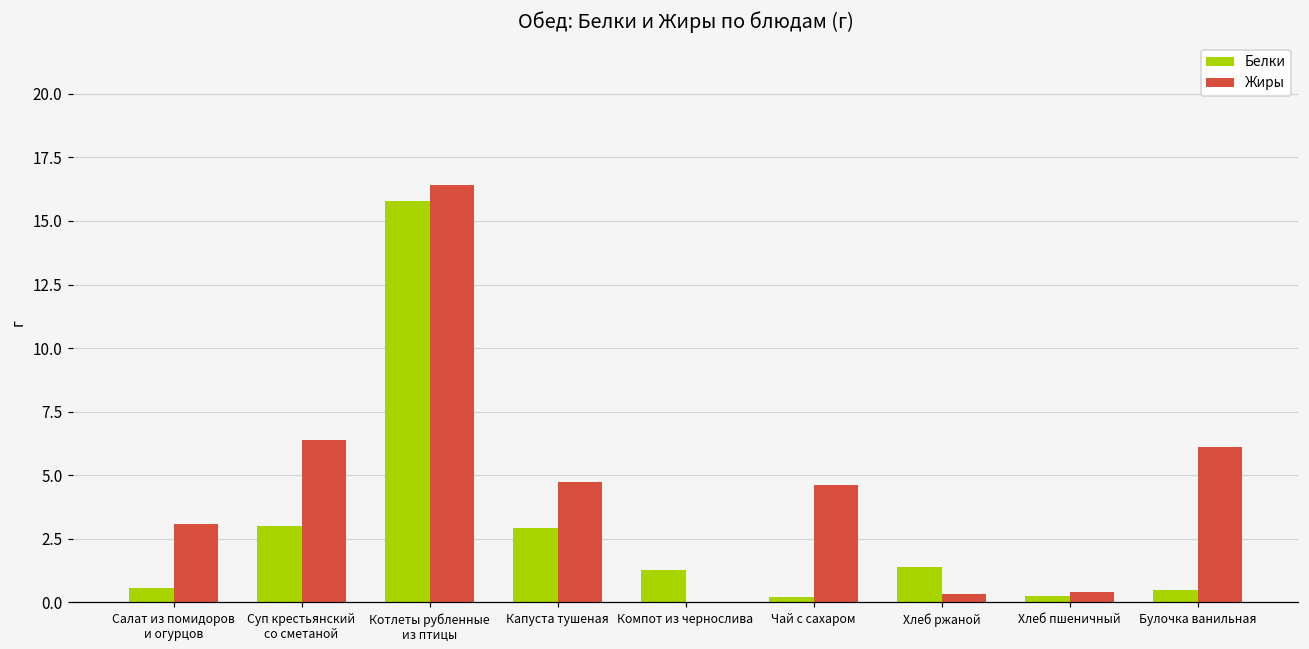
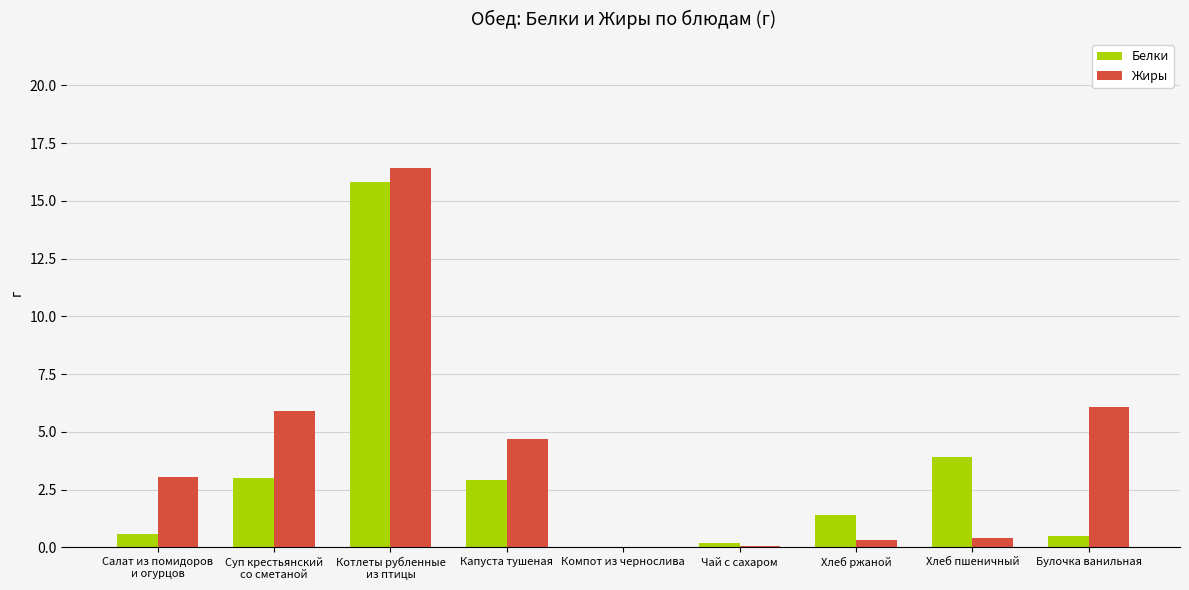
  {
    "Белки": {
      "Салат из помидоров и огурцов": 0.6,
      "Суп крестьянский со сметаной": 3.0,
      "Котлеты рубленные из птицы": 15.8,
      "Капуста тушеная": 2.9,
-     "Компот из чернослива": 1.3,
+     "Компот из чернослива": 0.0,
      "Чай с сахаром": 0.2,
      "Хлеб ржаной": 1.4,
-     "Хлеб пшеничный": 0.2,
+     "Хлеб пшеничный": 3.9,
      "Булочка ванильная": 0.5
    },
    "Жиры": {
      "Салат из помидоров и огурцов": 3.1,
-     "Суп крестьянский со сметаной": 6.4,
+     "Суп крестьянский со сметаной": 5.9,
      "Котлеты рубленные из птицы": 16.4,
      "Капуста тушеная": 4.7,
      "Компот из чернослива": 0.0,
-     "Чай с сахаром": 4.6,
+     "Чай с сахаром": 0.1,
      "Хлеб ржаной": 0.3,
      "Хлеб пшеничный": 0.4,
      "Булочка ванильная": 6.1
    }
  }
